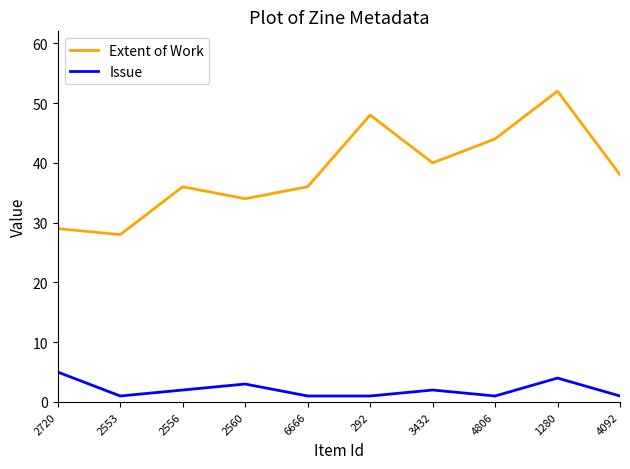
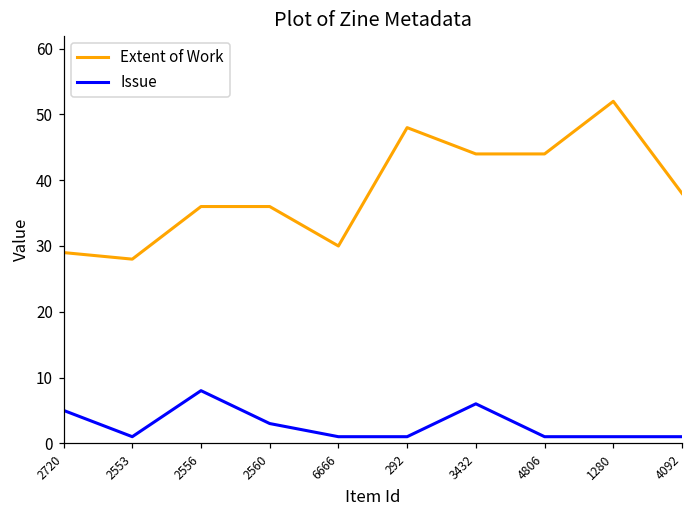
  {
    "Extent of Work": {
      "2720": 29,
      "2553": 28,
      "2556": 36,
-     "2560": 34,
-     "6666": 36,
+     "2560": 36,
+     "6666": 30,
      "292": 48,
-     "3432": 40,
+     "3432": 44,
      "4806": 44,
      "1280": 52,
      "4092": 38
    },
    "Issue": {
      "2720": 5,
      "2553": 1,
-     "2556": 2,
+     "2556": 8,
      "2560": 3,
      "6666": 1,
      "292": 1,
-     "3432": 2,
+     "3432": 6,
      "4806": 1,
-     "1280": 4,
+     "1280": 1,
      "4092": 1
    }
  }
